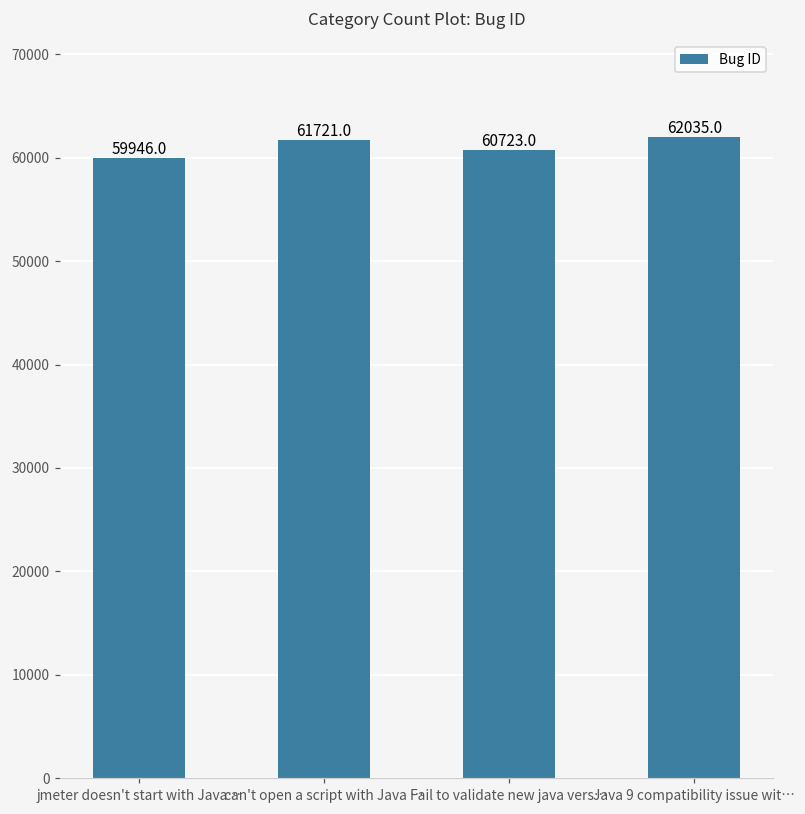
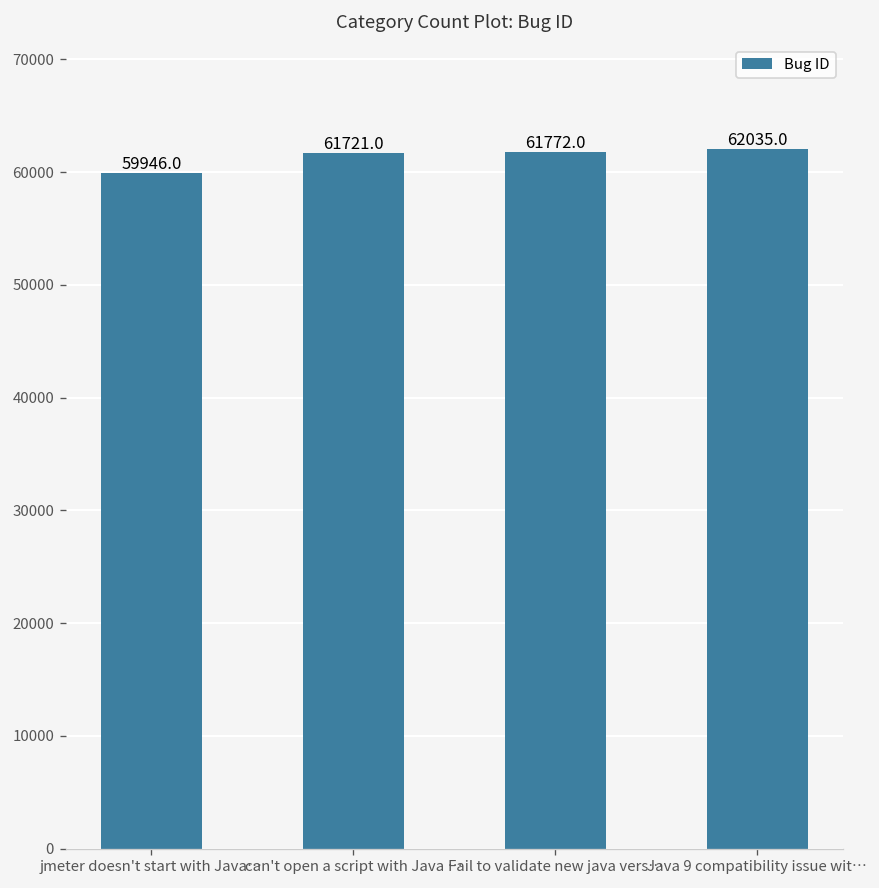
  {
    "jmeter doesn't start with Java…": 59946.0,
    "can't open a script with Java …": 61721.0,
-   "Fail to validate new java vers…": 60723.0,
+   "Fail to validate new java vers…": 61772.0,
    "Java 9 compatibility issue wit…": 62035.0
  }
